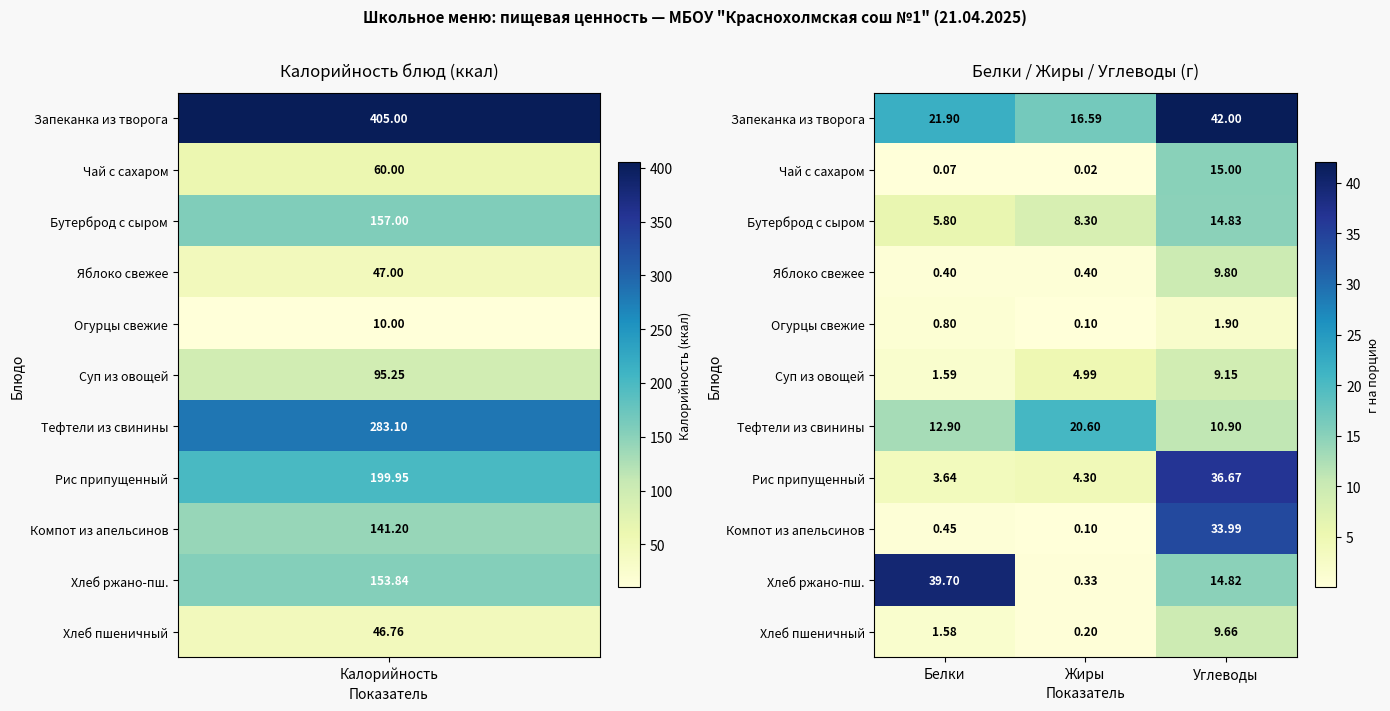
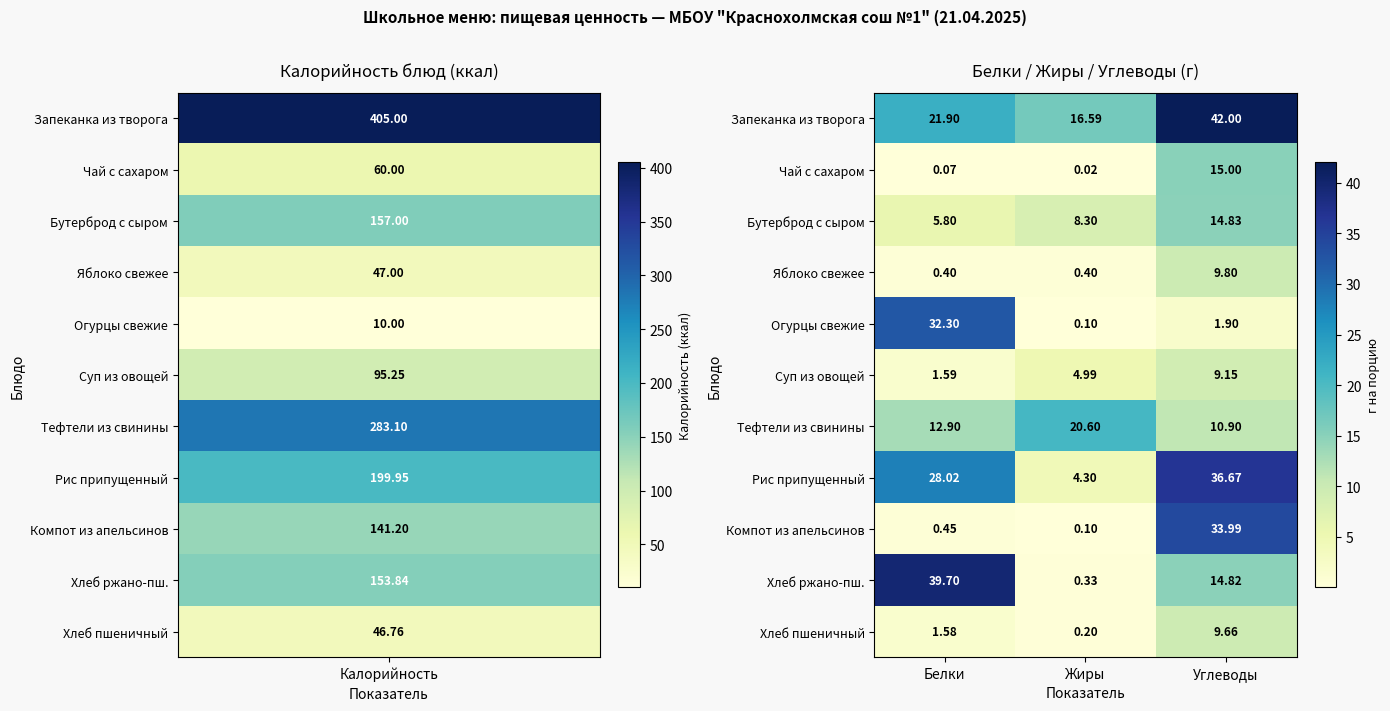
  {
    "Калорийность блюд (ккал)": {
      "Запеканка из творога": {
        "Калорийность": 405.00
      },
      "Чай с сахаром": {
        "Калорийность": 60.00
      },
      "Бутерброд с сыром": {
        "Калорийность": 157.00
      },
      "Яблоко свежее": {
        "Калорийность": 47.00
      },
      "Огурцы свежие": {
        "Калорийность": 10.00
      },
      "Суп из овощей": {
        "Калорийность": 95.25
      },
      "Тефтели из свинины": {
        "Калорийность": 283.10
      },
      "Рис припущенный": {
        "Калорийность": 199.95
      },
      "Компот из апельсинов": {
        "Калорийность": 141.20
      },
      "Хлеб ржано-пш.": {
        "Калорийность": 153.84
      },
      "Хлеб пшеничный": {
        "Калорийность": 46.76
      }
    },
    "Белки / Жиры / Углеводы (г)": {
      "Запеканка из творога": {
        "Белки": 21.90,
        "Жиры": 16.59,
        "Углеводы": 42.00
      },
      "Чай с сахаром": {
        "Белки": 0.07,
        "Жиры": 0.02,
        "Углеводы": 15.00
      },
      "Бутерброд с сыром": {
        "Белки": 5.80,
        "Жиры": 8.30,
        "Углеводы": 14.83
      },
      "Яблоко свежее": {
        "Белки": 0.40,
        "Жиры": 0.40,
        "Углеводы": 9.80
      },
      "Огурцы свежие": {
-       "Белки": 0.80,
+       "Белки": 32.30,
        "Жиры": 0.10,
        "Углеводы": 1.90
      },
      "Суп из овощей": {
        "Белки": 1.59,
        "Жиры": 4.99,
        "Углеводы": 9.15
      },
      "Тефтели из свинины": {
        "Белки": 12.90,
        "Жиры": 20.60,
        "Углеводы": 10.90
      },
      "Рис припущенный": {
-       "Белки": 3.64,
+       "Белки": 28.02,
        "Жиры": 4.30,
        "Углеводы": 36.67
      },
      "Компот из апельсинов": {
        "Белки": 0.45,
        "Жиры": 0.10,
        "Углеводы": 33.99
      },
      "Хлеб ржано-пш.": {
        "Белки": 39.70,
        "Жиры": 0.33,
        "Углеводы": 14.82
      },
      "Хлеб пшеничный": {
        "Белки": 1.58,
        "Жиры": 0.20,
        "Углеводы": 9.66
      }
    }
  }
